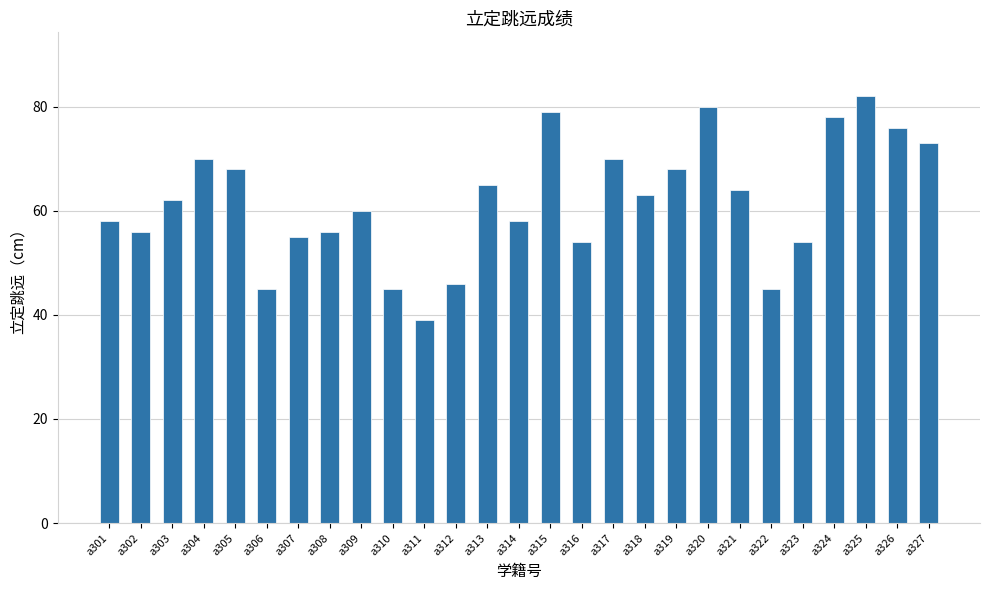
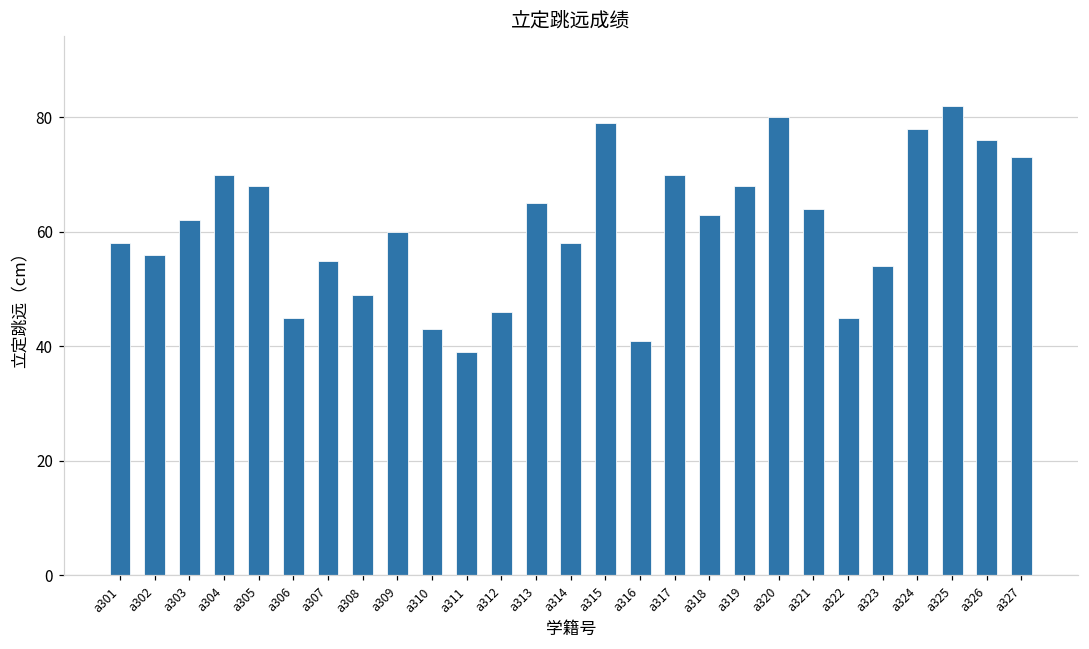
  {
    "a301": 58,
    "a302": 56,
    "a303": 62,
    "a304": 70,
    "a305": 68,
    "a306": 45,
    "a307": 55,
-   "a308": 56,
+   "a308": 49,
    "a309": 60,
-   "a310": 45,
+   "a310": 43,
    "a311": 39,
    "a312": 46,
    "a313": 65,
    "a314": 58,
    "a315": 79,
-   "a316": 54,
+   "a316": 41,
    "a317": 70,
    "a318": 63,
    "a319": 68,
    "a320": 80,
    "a321": 64,
    "a322": 45,
    "a323": 54,
    "a324": 78,
    "a325": 82,
    "a326": 76,
    "a327": 73
  }
